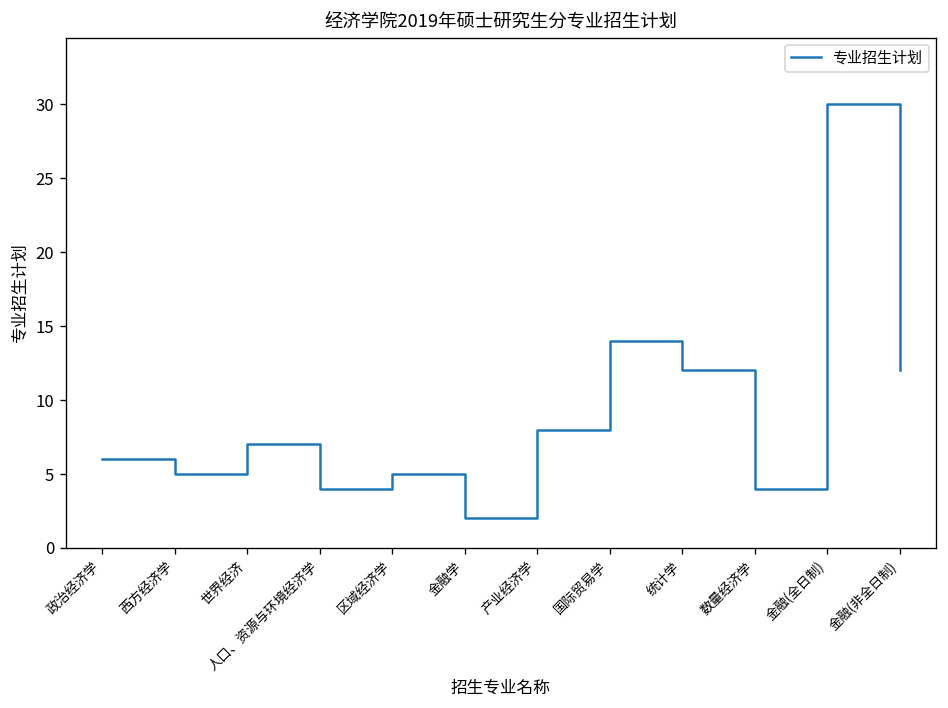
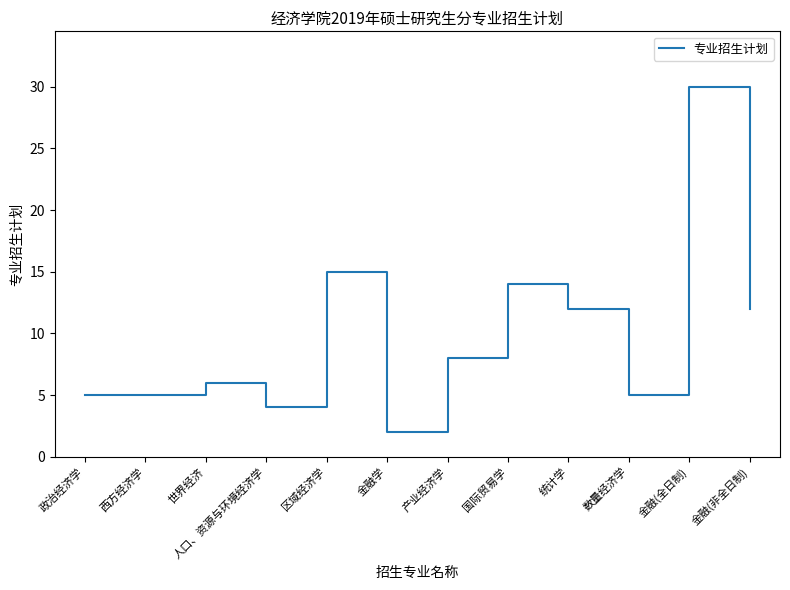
  {
-   "政治经济学": 6,
+   "政治经济学": 5,
    "西方经济学": 5,
-   "世界经济": 7,
+   "世界经济": 6,
    "人口、资源与环境经济学": 4,
-   "区域经济学": 5,
+   "区域经济学": 15,
    "金融学": 2,
    "产业经济学": 8,
    "国际贸易学": 14,
    "统计学": 12,
-   "数量经济学": 4,
+   "数量经济学": 5,
    "金融(全日制)": 30,
    "金融(非全日制)": 12
  }
